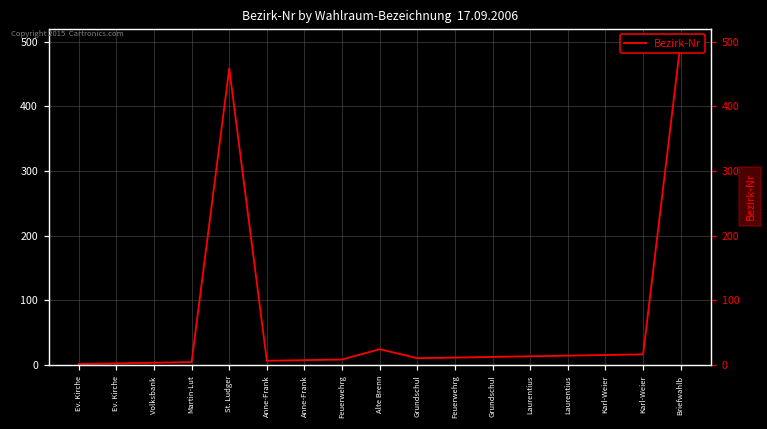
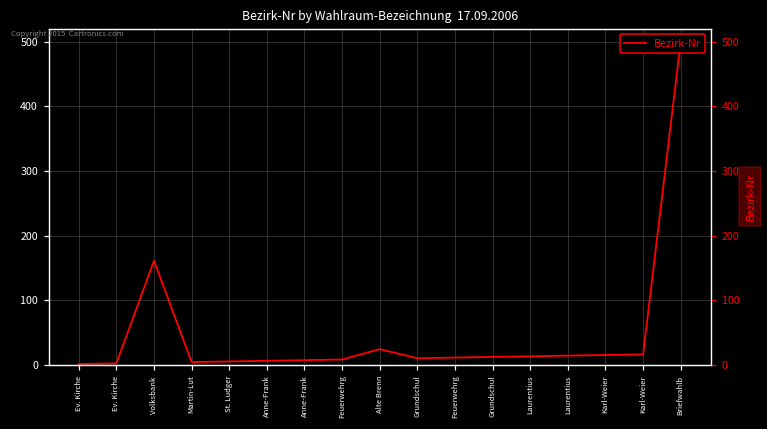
  {
-   "Volksbank": 0,
+   "Volksbank": 160,
    "Martin-Lut": 0,
-   "St. Ludger": 460,
+   "St. Ludger": 10,
    "Alte Brenn": 20
  }
